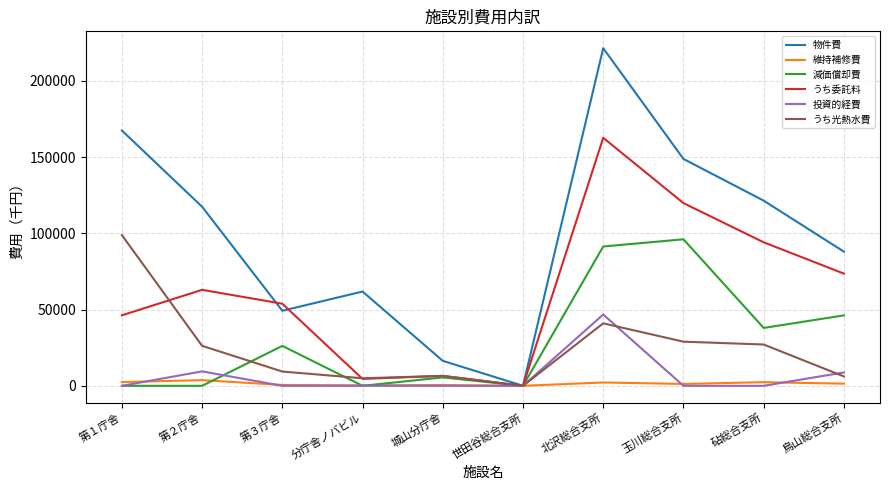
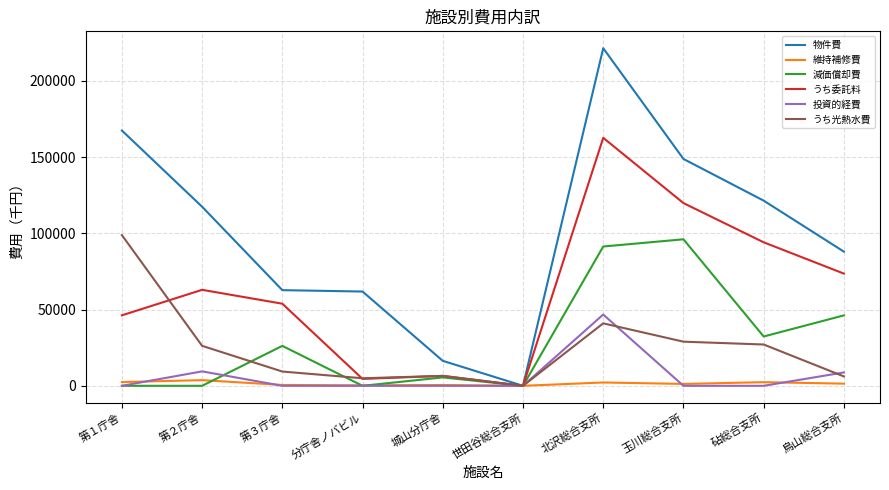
  {
    "物件費": {
      "第１庁舎": 168000,
      "第２庁舎": 118000,
-     "第３庁舎": 49000,
+     "第３庁舎": 63000,
      "分庁舎ノバビル": 62000,
      "城山分庁舎": 16000,
      "北沢総合支所": 222000,
      "玉川総合支所": 149000,
      "砧総合支所": 121000,
      "烏山総合支所": 88000
    },
    "維持補修費": {
      "第１庁舎": 2000,
      "第２庁舎": 4000,
      "北沢総合支所": 2000,
      "砧総合支所": 2000,
      "烏山総合支所": 1000
    },
    "減価償却費": {
      "第２庁舎": 0,
      "第３庁舎": 26000,
      "北沢総合支所": 91000,
      "玉川総合支所": 96000,
-     "砧総合支所": 38000,
+     "砧総合支所": 32000,
      "烏山総合支所": 46000
    },
    "うち委託料": {
      "第１庁舎": 46000,
      "第２庁舎": 63000,
      "第３庁舎": 54000,
      "北沢総合支所": 163000,
      "玉川総合支所": 120000,
      "砧総合支所": 94000,
      "烏山総合支所": 74000
    },
    "投資的経費": {
      "第２庁舎": 9000,
      "北沢総合支所": 47000,
      "砧総合支所": 0,
      "烏山総合支所": 9000
    },
    "うち光熱水費": {
      "第１庁舎": 99000,
      "第２庁舎": 26000,
      "第３庁舎": 9000,
      "北沢総合支所": 41000,
      "玉川総合支所": 29000,
      "砧総合支所": 27000,
      "烏山総合支所": 6000
    }
  }
